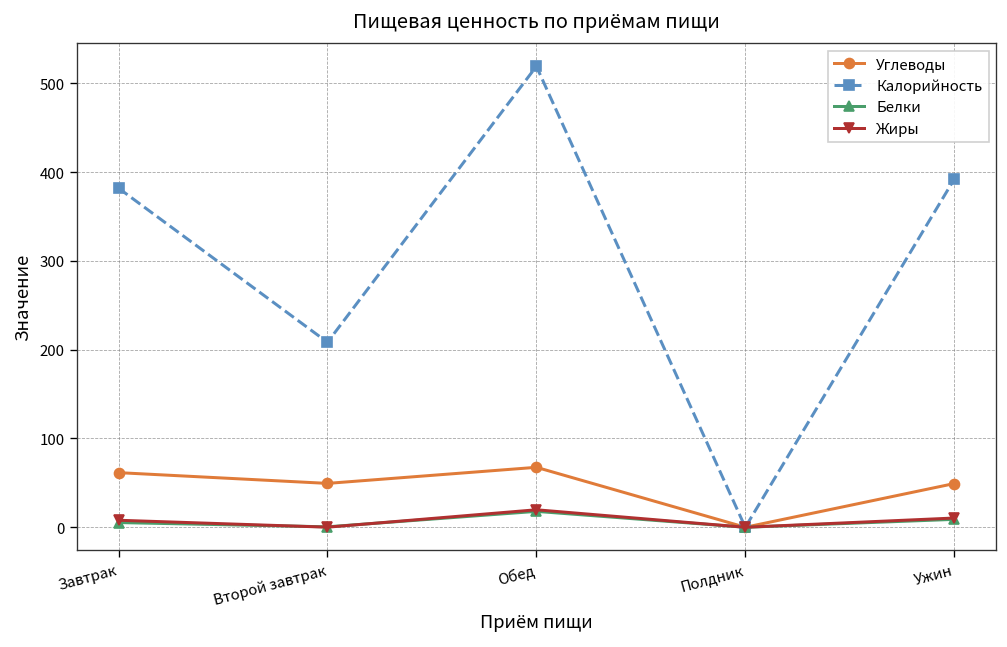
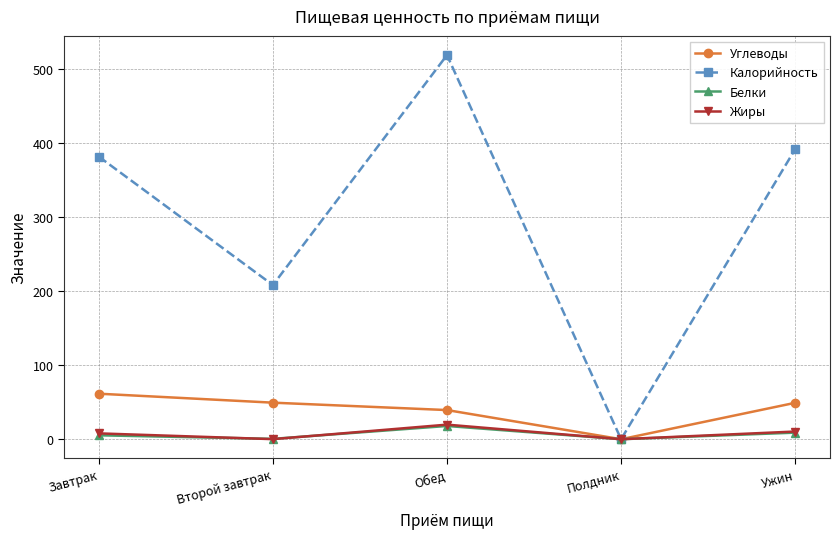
  {
    "Углеводы": {
      "Завтрак": 60,
      "Второй завтрак": 50,
-     "Обед": 70,
+     "Обед": 40,
      "Ужин": 50
    },
    "Калорийность": {
      "Завтрак": 380,
      "Второй завтрак": 210,
      "Обед": 520,
      "Ужин": 390
    }
  }
